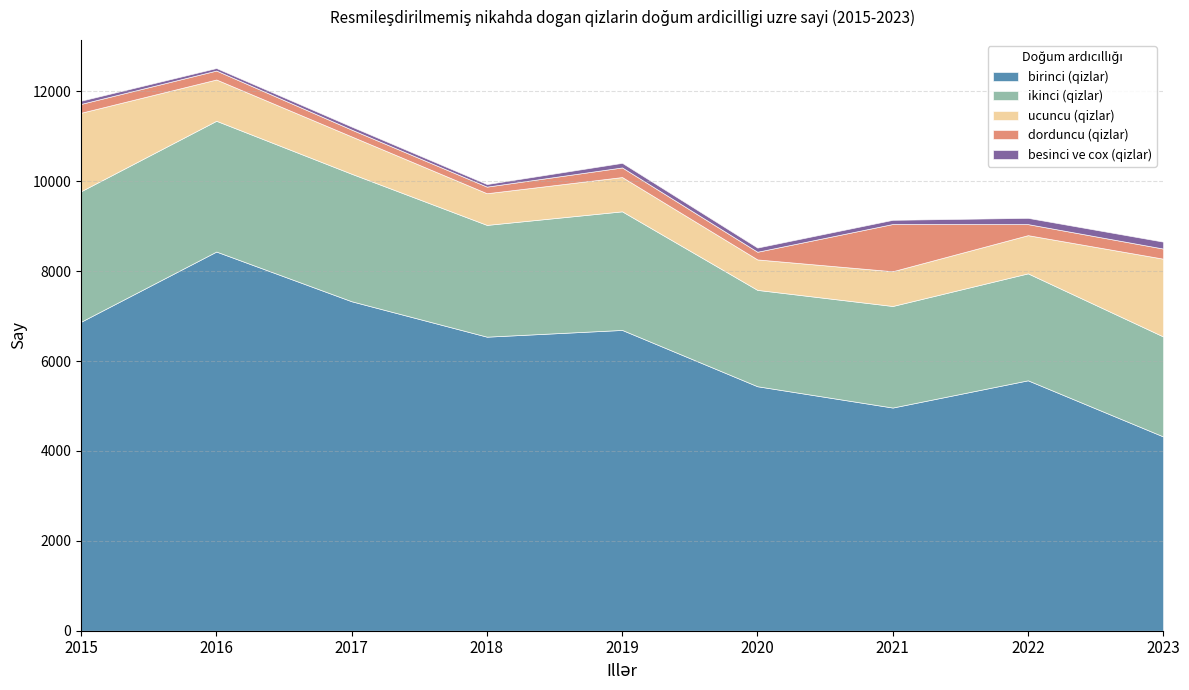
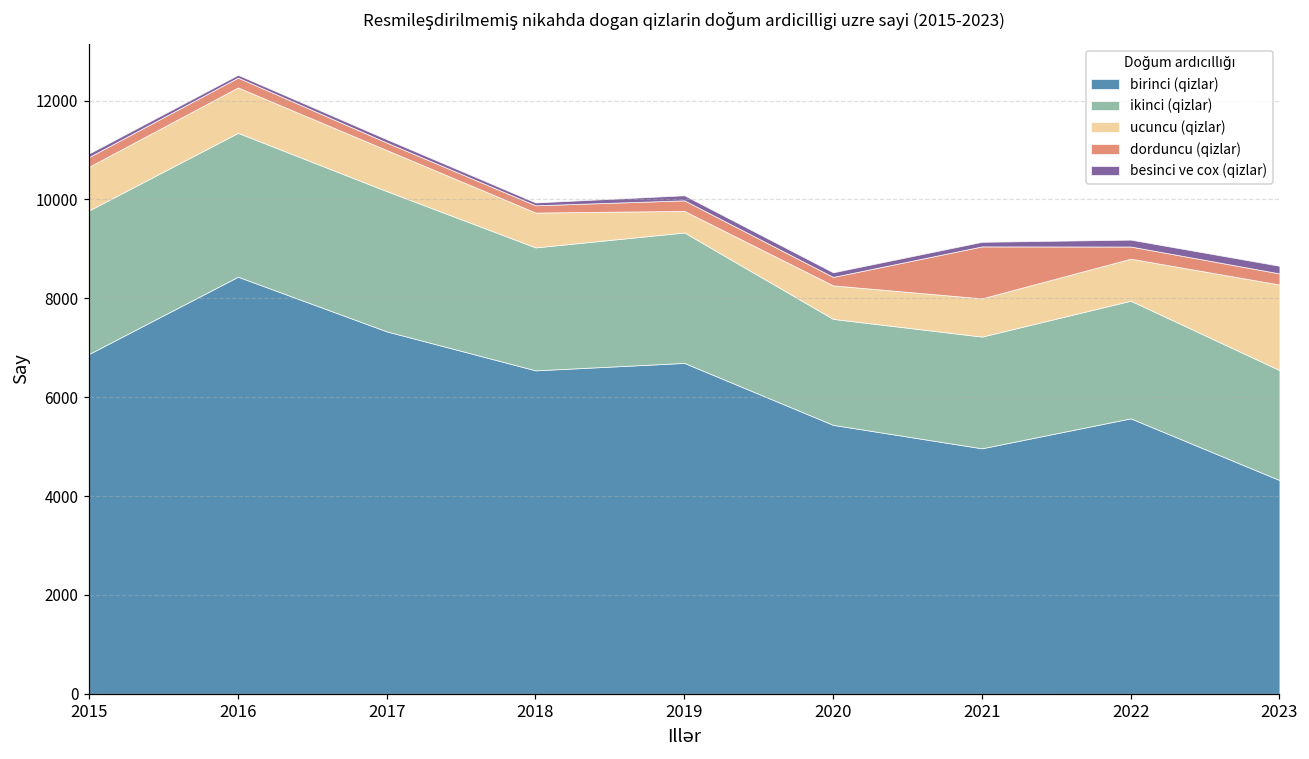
  {
    "birinci (qizlar)": {
      "2015": 6900,
      "2016": 8400,
      "2017": 7300,
      "2018": 6500,
      "2019": 6700,
      "2020": 5400,
      "2021": 5000,
      "2022": 5600,
      "2023": 4300
    },
    "ikinci (qizlar)": {
      "2015": 2900,
      "2016": 2900,
      "2017": 2800,
      "2018": 2500,
      "2019": 2600,
      "2020": 2100,
      "2021": 2300,
      "2022": 2400,
      "2023": 2200
    },
    "ucuncu (qizlar)": {
-     "2015": 1700,
+     "2015": 900,
      "2016": 900,
      "2017": 800,
      "2018": 700,
-     "2019": 800,
+     "2019": 400,
      "2020": 700,
      "2021": 800,
      "2022": 900,
      "2023": 1700
    },
    "dorduncu (qizlar)": {
      "2015": 200,
      "2017": 200,
      "2019": 200,
      "2020": 200,
      "2021": 1100,
      "2022": 200,
      "2023": 200
    },
    "besinci ve cox (qizlar)": {
      "2015": 100,
      "2017": 100,
      "2019": 100,
      "2020": 100,
      "2021": 100,
      "2022": 100,
      "2023": 200
    }
  }
